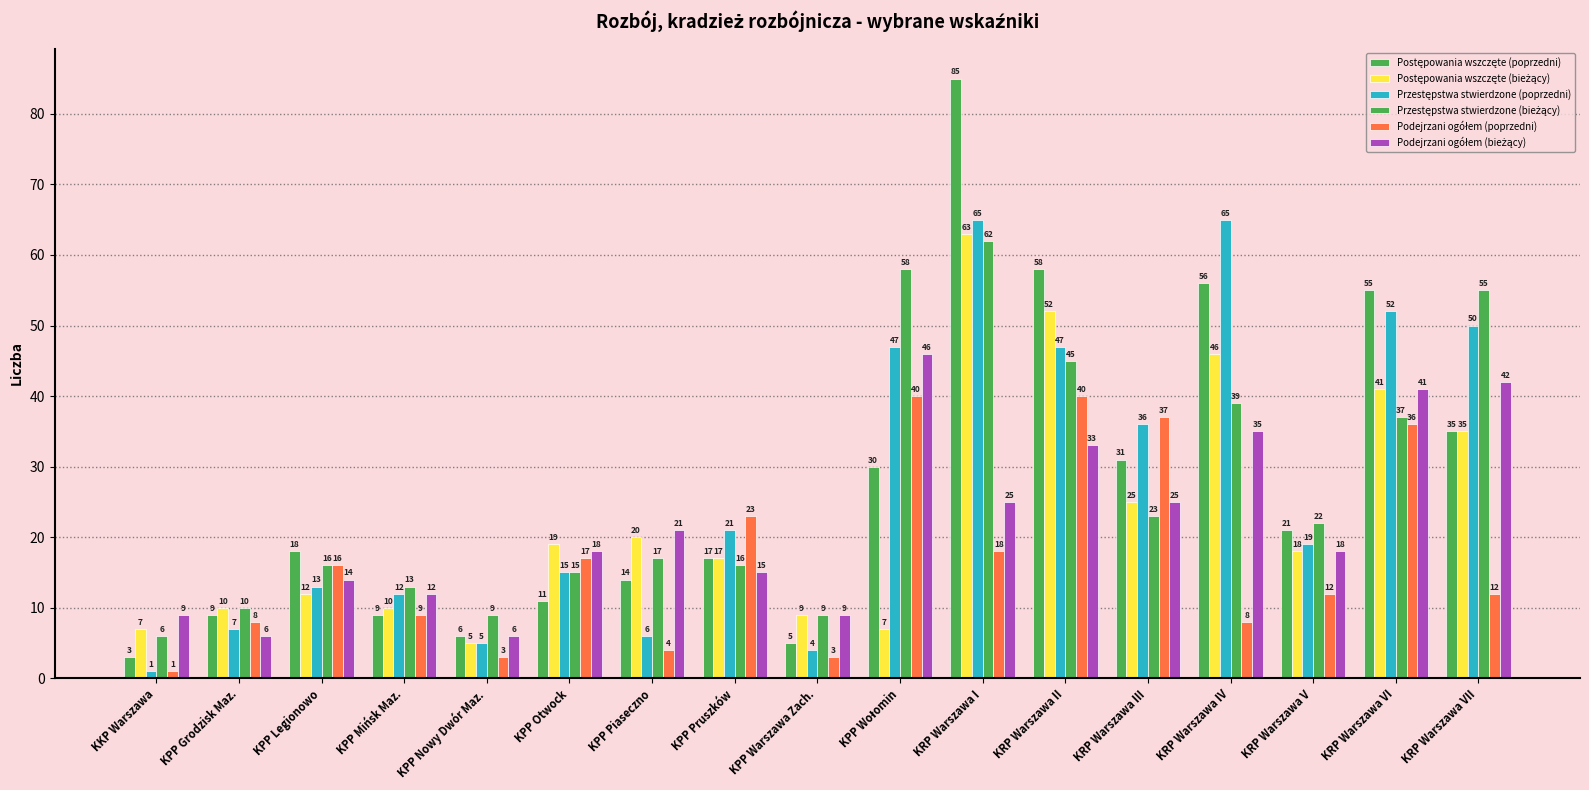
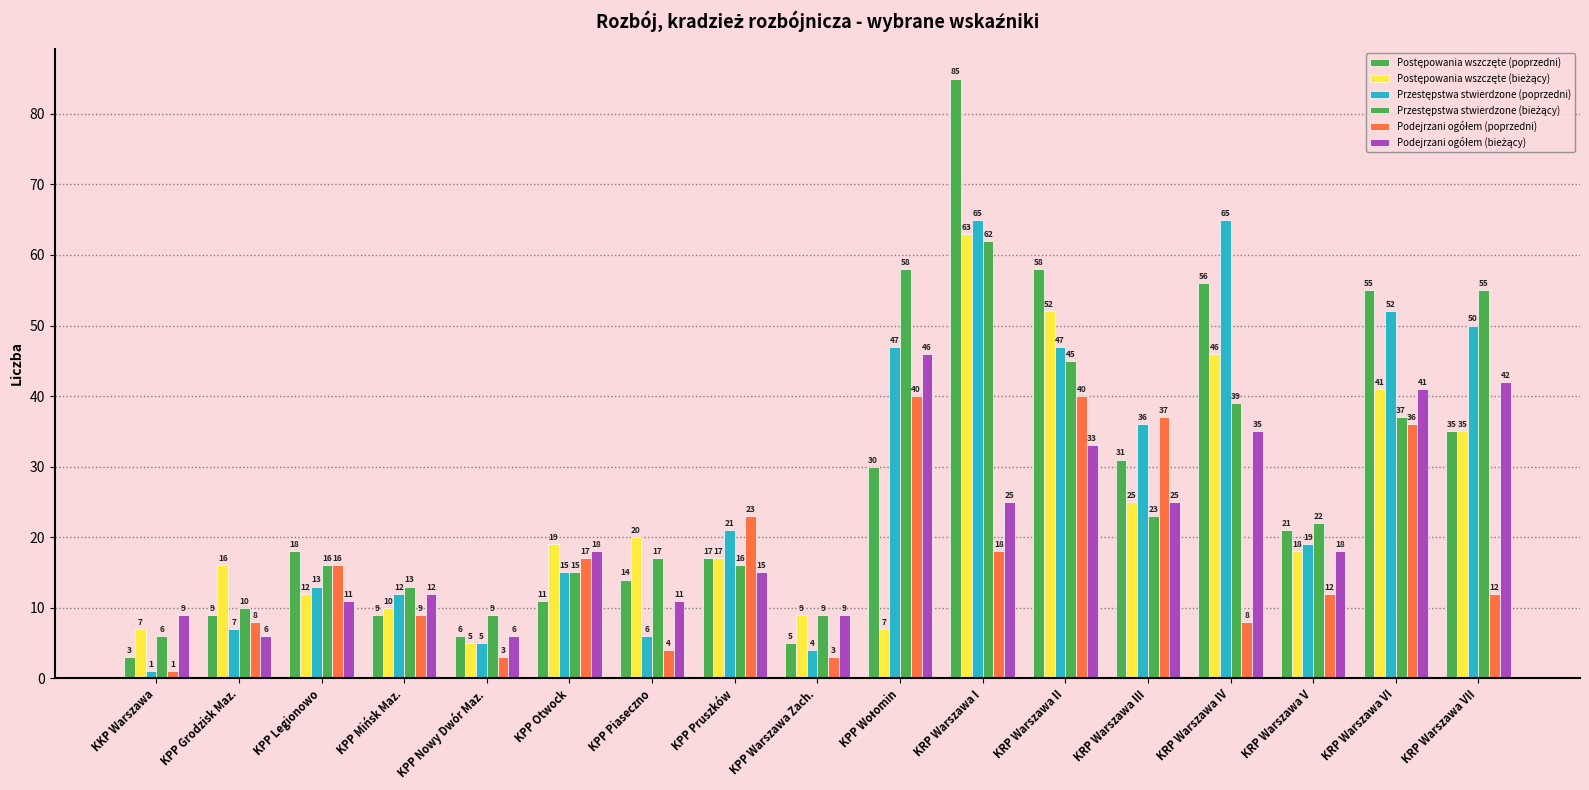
  {
    "Postępowania wszczęte (bieżący)": {
      "KKP Warszawa": 7,
-     "KPP Grodzisk Maz.": 10,
+     "KPP Grodzisk Maz.": 16,
      "KPP Legionowo": 12,
      "KPP Mińsk Maz.": 10,
      "KPP Nowy Dwór Maz.": 5,
      "KPP Otwock": 19,
      "KPP Piaseczno": 20,
      "KPP Pruszków": 17,
      "KPP Warszawa Zach.": 9,
      "KPP Wołomin": 7,
      "KRP Warszawa I": 63,
      "KRP Warszawa II": 52,
      "KRP Warszawa III": 25,
      "KRP Warszawa IV": 46,
      "KRP Warszawa V": 18,
      "KRP Warszawa VI": 41,
      "KRP Warszawa VII": 35
    },
    "Przestępstwa stwierdzone (poprzedni)": {
      "KKP Warszawa": 1,
      "KPP Grodzisk Maz.": 7,
      "KPP Legionowo": 13,
      "KPP Mińsk Maz.": 12,
      "KPP Nowy Dwór Maz.": 5,
      "KPP Otwock": 15,
      "KPP Piaseczno": 6,
      "KPP Pruszków": 21,
      "KPP Warszawa Zach.": 4,
      "KPP Wołomin": 47,
      "KRP Warszawa I": 65,
      "KRP Warszawa II": 47,
      "KRP Warszawa III": 36,
      "KRP Warszawa IV": 65,
      "KRP Warszawa V": 19,
      "KRP Warszawa VI": 52,
      "KRP Warszawa VII": 50
    },
    "Podejrzani ogółem (poprzedni)": {
      "KKP Warszawa": 1,
      "KPP Grodzisk Maz.": 8,
      "KPP Legionowo": 16,
      "KPP Mińsk Maz.": 9,
      "KPP Nowy Dwór Maz.": 3,
      "KPP Otwock": 17,
      "KPP Piaseczno": 4,
      "KPP Pruszków": 23,
      "KPP Warszawa Zach.": 3,
      "KPP Wołomin": 40,
      "KRP Warszawa I": 18,
      "KRP Warszawa II": 40,
      "KRP Warszawa III": 37,
      "KRP Warszawa IV": 8,
      "KRP Warszawa V": 12,
      "KRP Warszawa VI": 36,
      "KRP Warszawa VII": 12
    },
    "Podejrzani ogółem (bieżący)": {
      "KKP Warszawa": 9,
      "KPP Grodzisk Maz.": 6,
-     "KPP Legionowo": 14,
+     "KPP Legionowo": 11,
      "KPP Mińsk Maz.": 12,
      "KPP Nowy Dwór Maz.": 6,
      "KPP Otwock": 18,
-     "KPP Piaseczno": 21,
+     "KPP Piaseczno": 11,
      "KPP Pruszków": 15,
      "KPP Warszawa Zach.": 9,
      "KPP Wołomin": 46,
      "KRP Warszawa I": 25,
      "KRP Warszawa II": 33,
      "KRP Warszawa III": 25,
      "KRP Warszawa IV": 35,
      "KRP Warszawa V": 18,
      "KRP Warszawa VI": 41,
      "KRP Warszawa VII": 42
    }
  }
